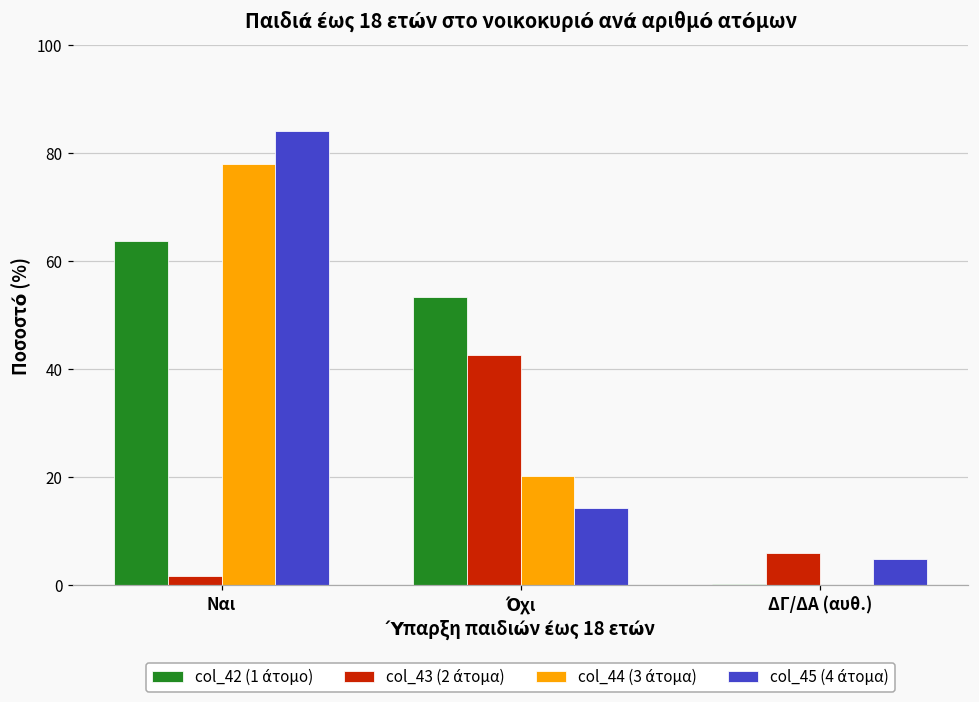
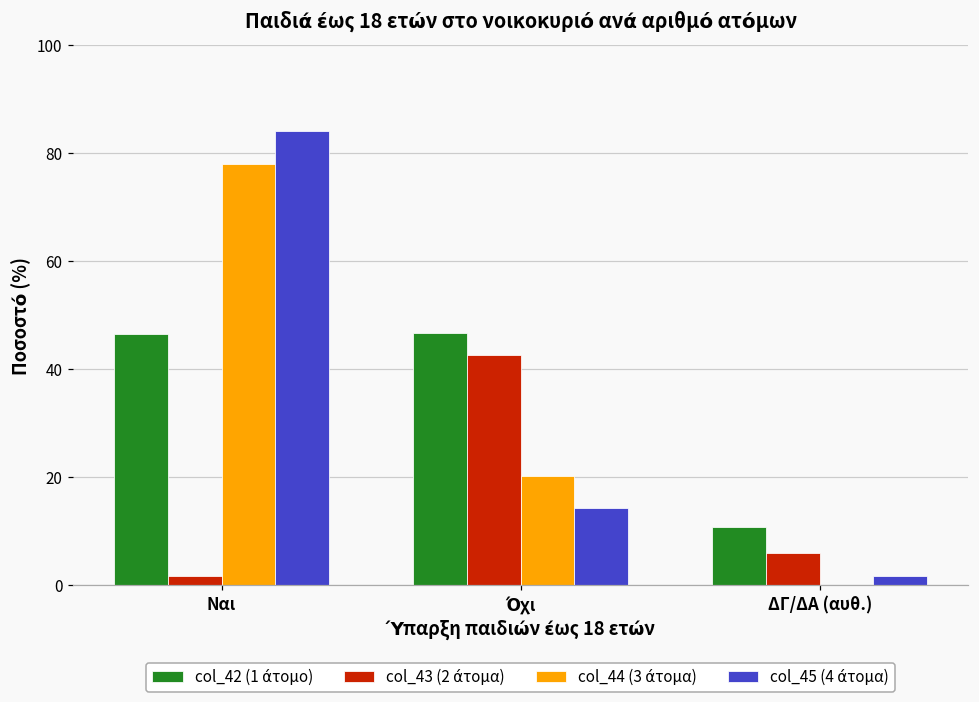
  {
    "col_42 (1 άτομο)": {
-     "Ναι": 64,
-     "Όχι": 53,
-     "ΔΓ/ΔΑ (αυθ.)": 0
+     "Ναι": 47,
+     "Όχι": 47,
+     "ΔΓ/ΔΑ (αυθ.)": 11
    },
    "col_43 (2 άτομα)": {
      "Ναι": 2,
      "Όχι": 43,
      "ΔΓ/ΔΑ (αυθ.)": 6
    },
    "col_44 (3 άτομα)": {
      "Ναι": 78,
      "Όχι": 20,
      "ΔΓ/ΔΑ (αυθ.)": 0
    },
    "col_45 (4 άτομα)": {
      "Ναι": 84,
      "Όχι": 14,
-     "ΔΓ/ΔΑ (αυθ.)": 5
+     "ΔΓ/ΔΑ (αυθ.)": 2
    }
  }
